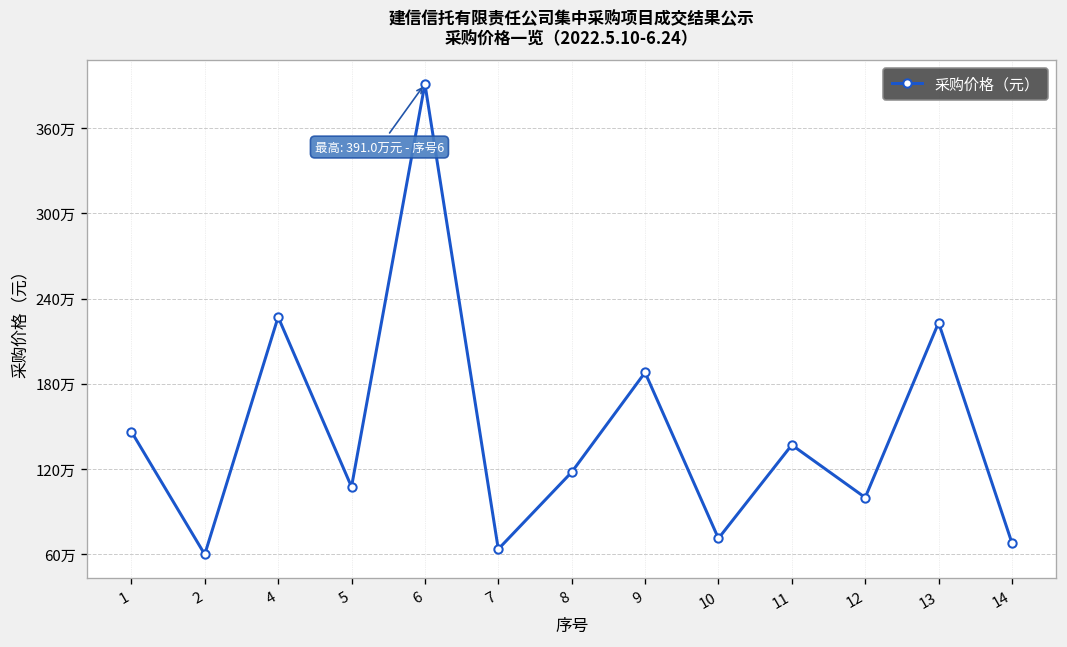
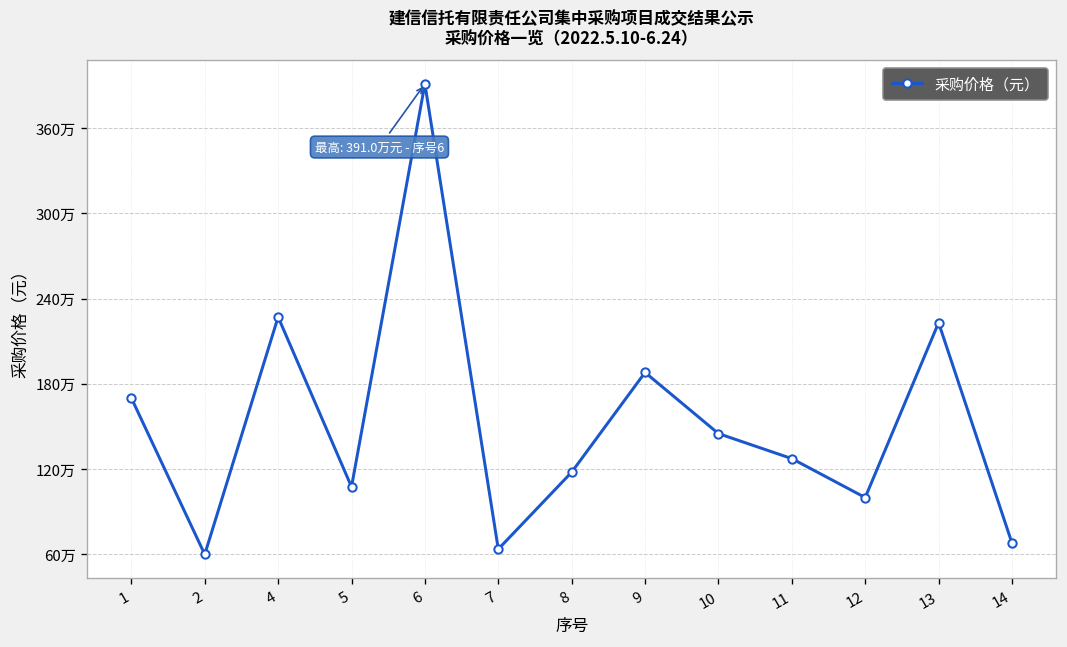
  {
-   "1": "146万",
+   "1": "170万",
    "2": "60万",
    "4": "227万",
    "5": "108万",
    "6": "391万",
    "7": "64万",
    "8": "118万",
    "9": "188万",
-   "10": "71万",
-   "11": "137万",
+   "10": "145万",
+   "11": "127万",
    "12": "100万",
    "13": "223万",
    "14": "68万"
  }
